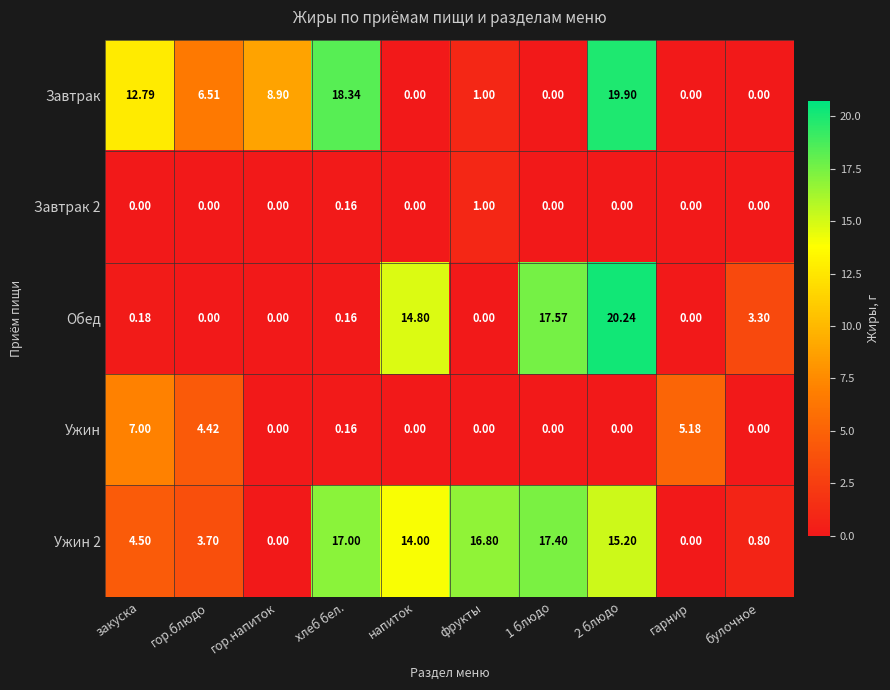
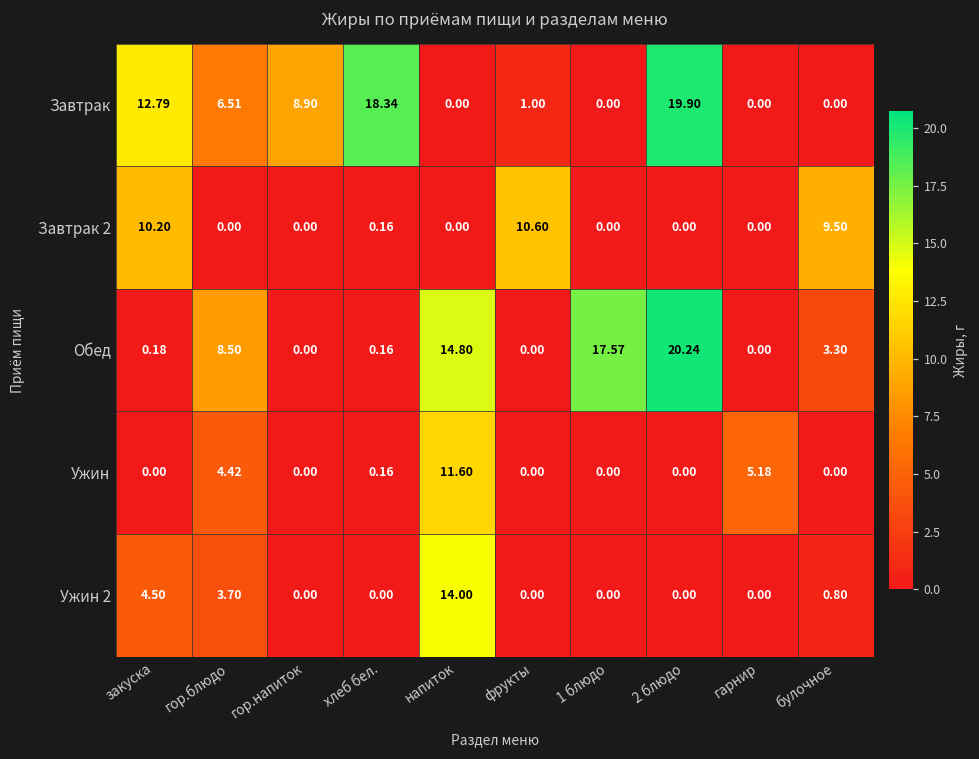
  {
    "Завтрак": {
      "закуска": 12.79,
      "гор.блюдо": 6.51,
      "гор.напиток": 8.90,
      "хлеб бел.": 18.34,
      "напиток": 0.00,
      "фрукты": 1.00,
      "1 блюдо": 0.00,
      "2 блюдо": 19.90,
      "гарнир": 0.00,
      "булочное": 0.00
    },
    "Завтрак 2": {
-     "закуска": 0.00,
+     "закуска": 10.20,
      "гор.блюдо": 0.00,
      "гор.напиток": 0.00,
      "хлеб бел.": 0.16,
      "напиток": 0.00,
-     "фрукты": 1.00,
+     "фрукты": 10.60,
      "1 блюдо": 0.00,
      "2 блюдо": 0.00,
      "гарнир": 0.00,
-     "булочное": 0.00
+     "булочное": 9.50
    },
    "Обед": {
      "закуска": 0.18,
-     "гор.блюдо": 0.00,
+     "гор.блюдо": 8.50,
      "гор.напиток": 0.00,
      "хлеб бел.": 0.16,
      "напиток": 14.80,
      "фрукты": 0.00,
      "1 блюдо": 17.57,
      "2 блюдо": 20.24,
      "гарнир": 0.00,
      "булочное": 3.30
    },
    "Ужин": {
-     "закуска": 7.00,
+     "закуска": 0.00,
      "гор.блюдо": 4.42,
      "гор.напиток": 0.00,
      "хлеб бел.": 0.16,
-     "напиток": 0.00,
+     "напиток": 11.60,
      "фрукты": 0.00,
      "1 блюдо": 0.00,
      "2 блюдо": 0.00,
      "гарнир": 5.18,
      "булочное": 0.00
    },
    "Ужин 2": {
      "закуска": 4.50,
      "гор.блюдо": 3.70,
      "гор.напиток": 0.00,
-     "хлеб бел.": 17.00,
+     "хлеб бел.": 0.00,
      "напиток": 14.00,
-     "фрукты": 16.80,
-     "1 блюдо": 17.40,
-     "2 блюдо": 15.20,
+     "фрукты": 0.00,
+     "1 блюдо": 0.00,
+     "2 блюдо": 0.00,
      "гарнир": 0.00,
      "булочное": 0.80
    }
  }
